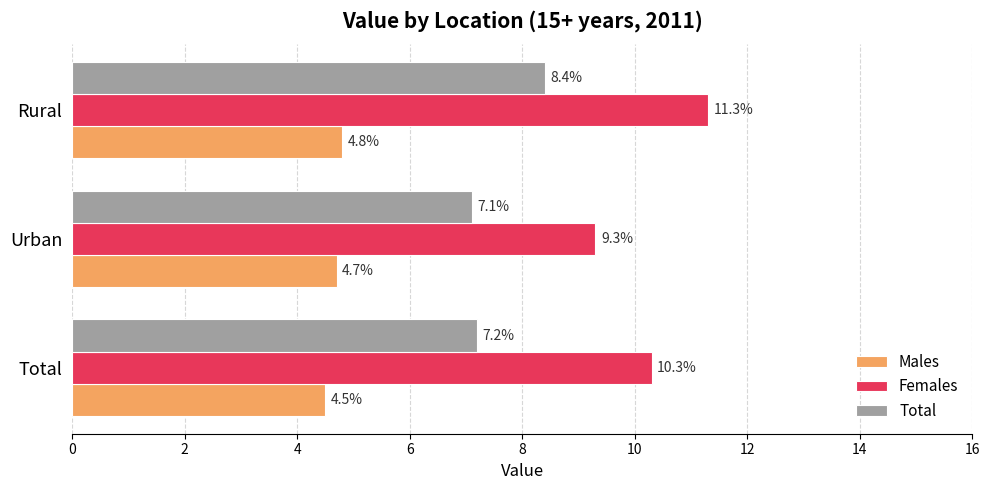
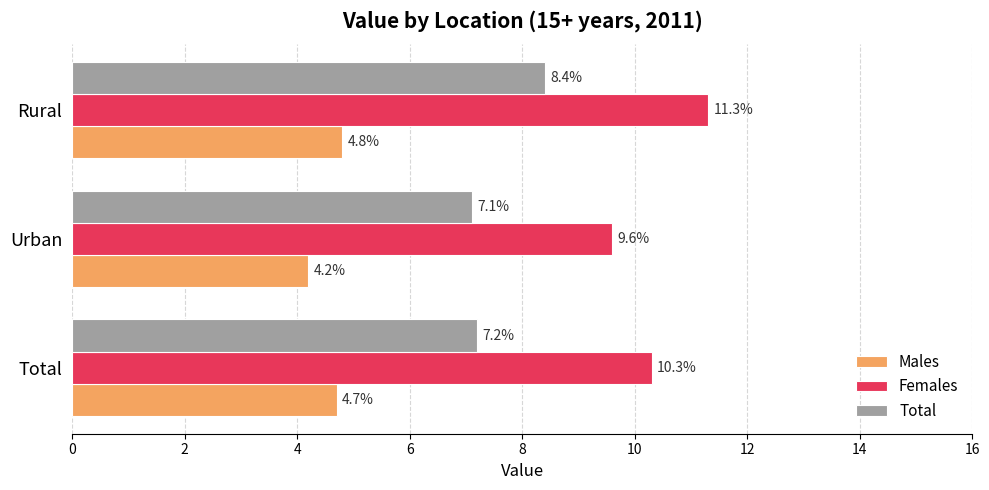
  {
    "Males": {
      "Rural": "4.8%",
-     "Urban": "4.7%",
-     "Total": "4.5%"
+     "Urban": "4.2%",
+     "Total": "4.7%"
    },
    "Females": {
      "Rural": "11.3%",
-     "Urban": "9.3%",
+     "Urban": "9.6%",
      "Total": "10.3%"
    },
    "Total": {
      "Rural": "8.4%",
      "Urban": "7.1%",
      "Total": "7.2%"
    }
  }
